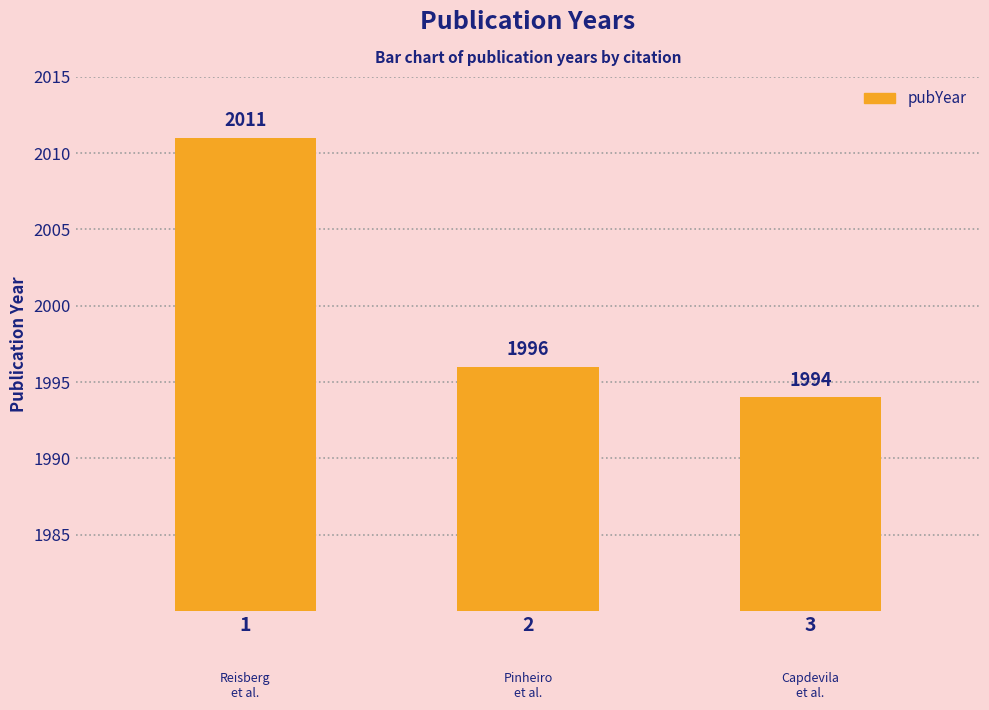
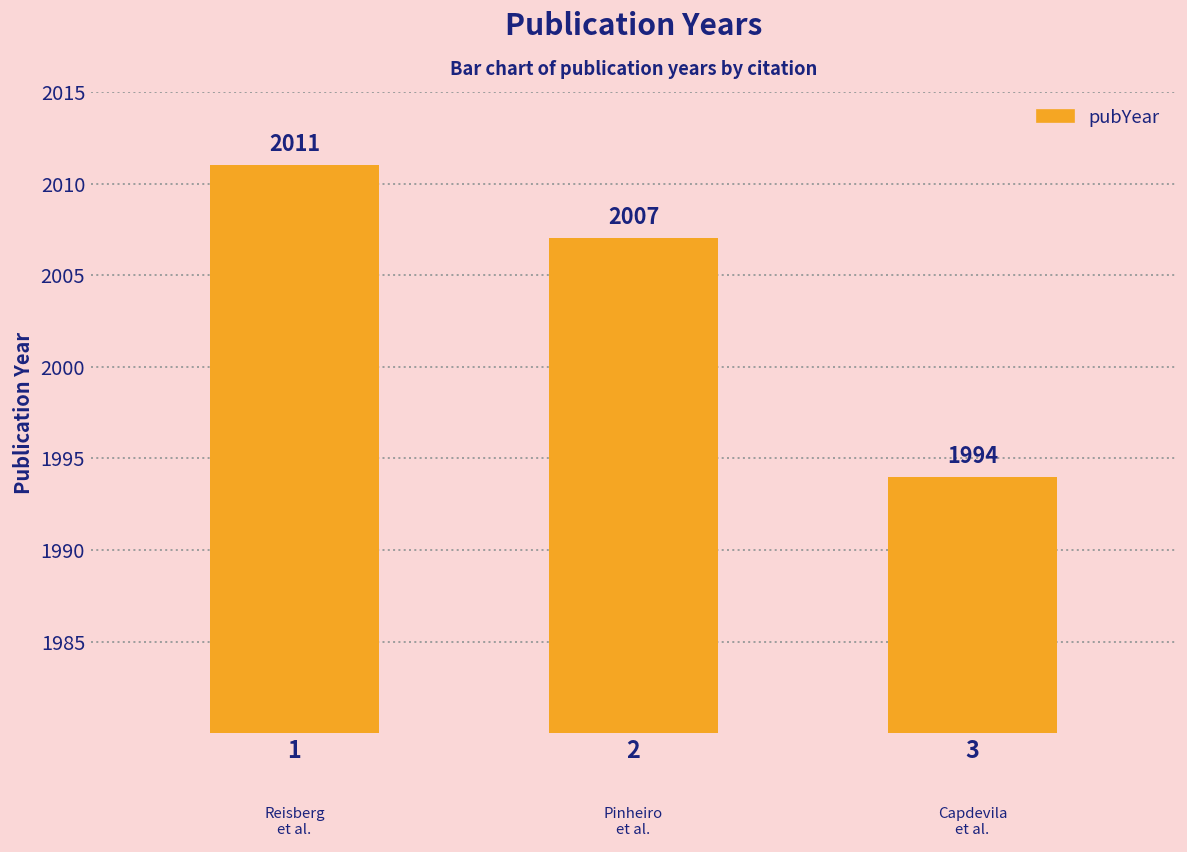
  {
    "1": 2011,
-   "2": 1996,
+   "2": 2007,
    "3": 1994
  }
